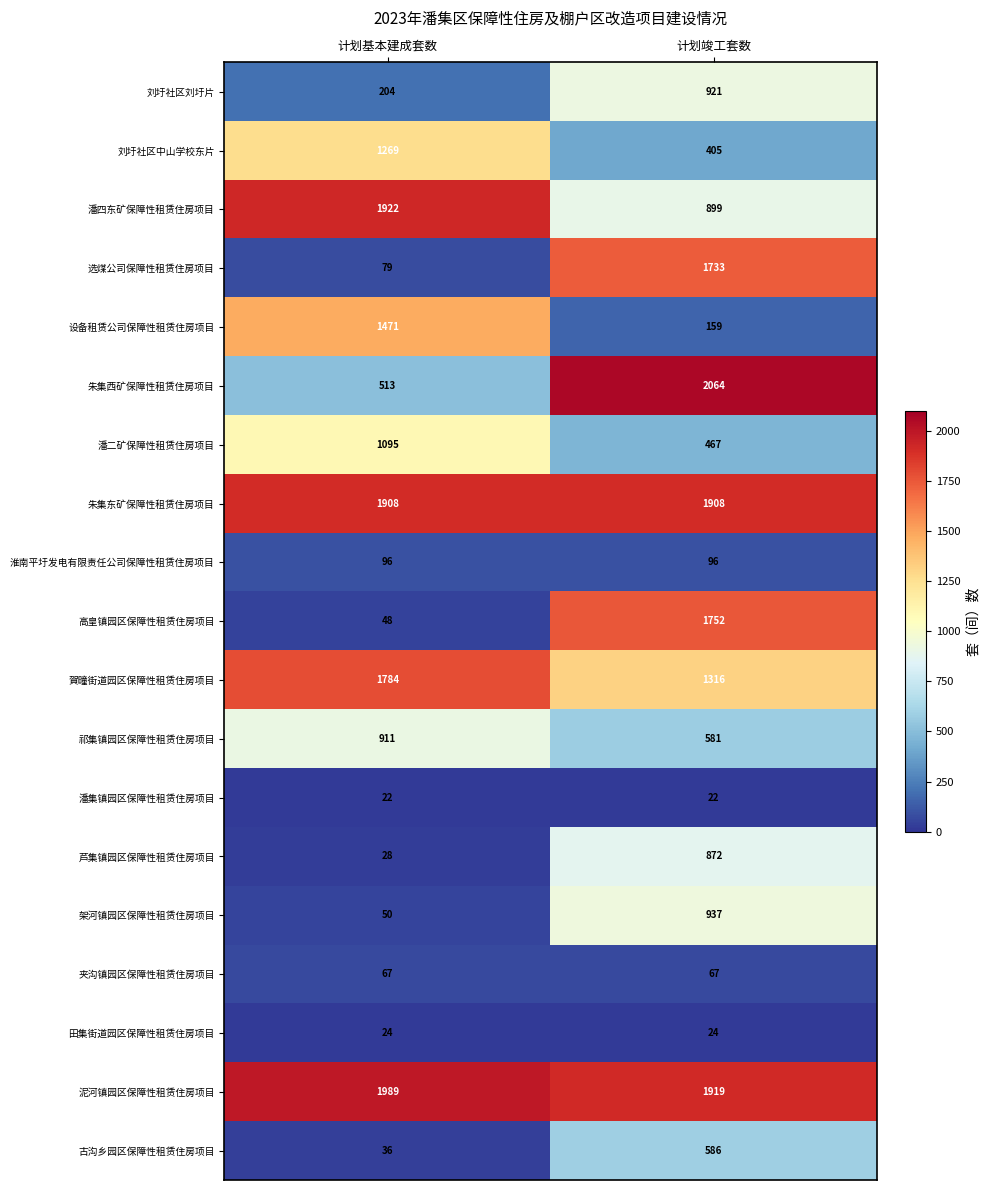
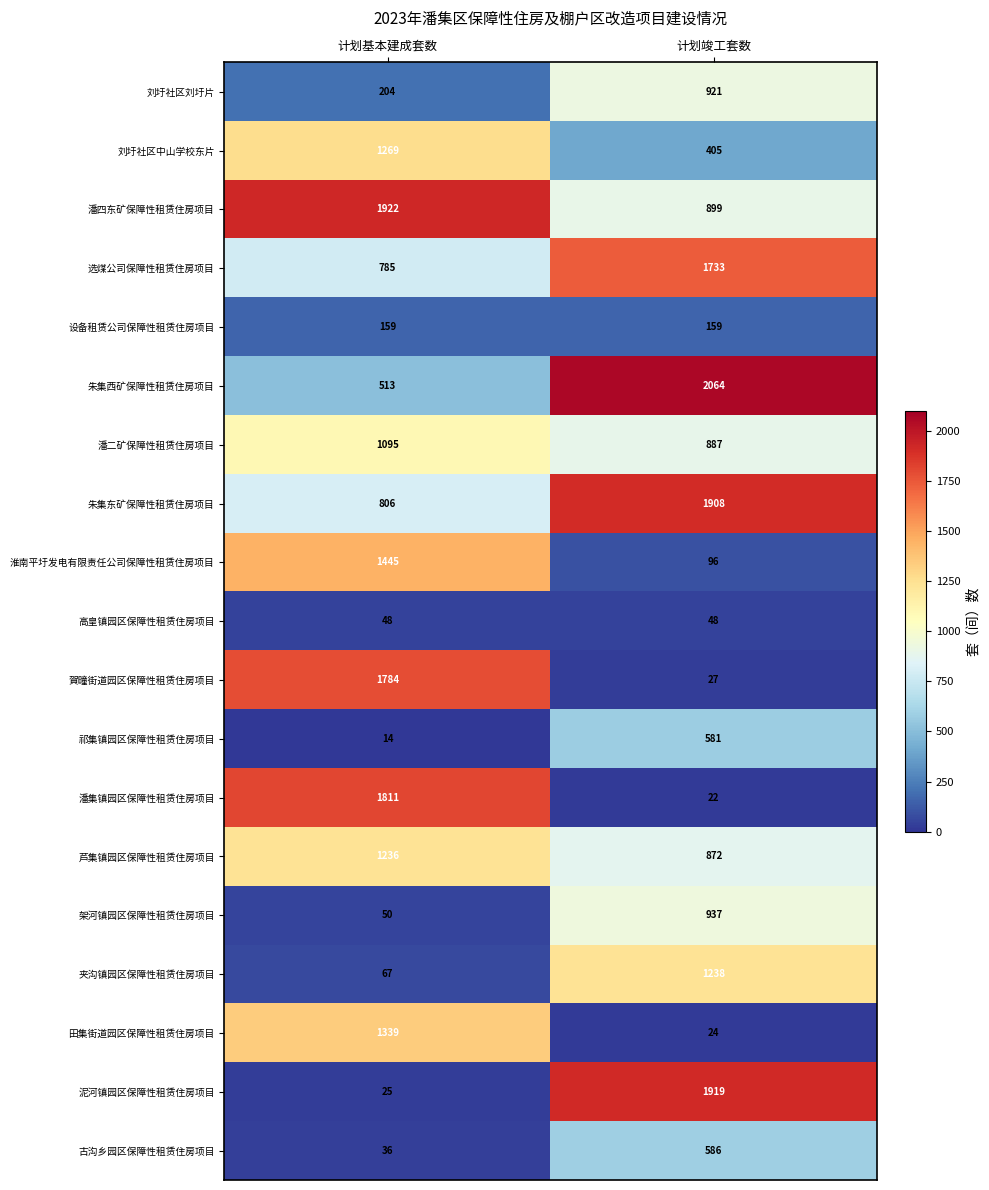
  {
    "刘圩社区刘圩片": {
      "计划基本建成套数": 204,
      "计划竣工套数": 921
    },
    "刘圩社区中山学校东片": {
      "计划基本建成套数": 1269,
      "计划竣工套数": 405
    },
    "潘四东矿保障性租赁住房项目": {
      "计划基本建成套数": 1922,
      "计划竣工套数": 899
    },
    "选煤公司保障性租赁住房项目": {
-     "计划基本建成套数": 79,
+     "计划基本建成套数": 785,
      "计划竣工套数": 1733
    },
    "设备租赁公司保障性租赁住房项目": {
-     "计划基本建成套数": 1471,
+     "计划基本建成套数": 159,
      "计划竣工套数": 159
    },
    "朱集西矿保障性租赁住房项目": {
      "计划基本建成套数": 513,
      "计划竣工套数": 2064
    },
    "潘二矿保障性租赁住房项目": {
      "计划基本建成套数": 1095,
-     "计划竣工套数": 467
+     "计划竣工套数": 887
    },
    "朱集东矿保障性租赁住房项目": {
-     "计划基本建成套数": 1908,
+     "计划基本建成套数": 806,
      "计划竣工套数": 1908
    },
    "淮南平圩发电有限责任公司保障性租赁住房项目": {
-     "计划基本建成套数": 96,
+     "计划基本建成套数": 1445,
      "计划竣工套数": 96
    },
    "高皇镇园区保障性租赁住房项目": {
      "计划基本建成套数": 48,
-     "计划竣工套数": 1752
+     "计划竣工套数": 48
    },
    "賀疃街道园区保障性租赁住房项目": {
      "计划基本建成套数": 1784,
-     "计划竣工套数": 1316
+     "计划竣工套数": 27
    },
    "祁集镇园区保障性租赁住房项目": {
-     "计划基本建成套数": 911,
+     "计划基本建成套数": 14,
      "计划竣工套数": 581
    },
    "潘集镇园区保障性租赁住房项目": {
-     "计划基本建成套数": 22,
+     "计划基本建成套数": 1811,
      "计划竣工套数": 22
    },
    "芦集镇园区保障性租赁住房项目": {
-     "计划基本建成套数": 28,
+     "计划基本建成套数": 1236,
      "计划竣工套数": 872
    },
    "架河镇园区保障性租赁住房项目": {
      "计划基本建成套数": 50,
      "计划竣工套数": 937
    },
    "夹沟镇园区保障性租赁住房项目": {
      "计划基本建成套数": 67,
-     "计划竣工套数": 67
+     "计划竣工套数": 1238
    },
    "田集街道园区保障性租赁住房项目": {
-     "计划基本建成套数": 24,
+     "计划基本建成套数": 1339,
      "计划竣工套数": 24
    },
    "泥河镇园区保障性租赁住房项目": {
-     "计划基本建成套数": 1989,
+     "计划基本建成套数": 25,
      "计划竣工套数": 1919
    },
    "古沟乡园区保障性租赁住房项目": {
      "计划基本建成套数": 36,
      "计划竣工套数": 586
    }
  }
